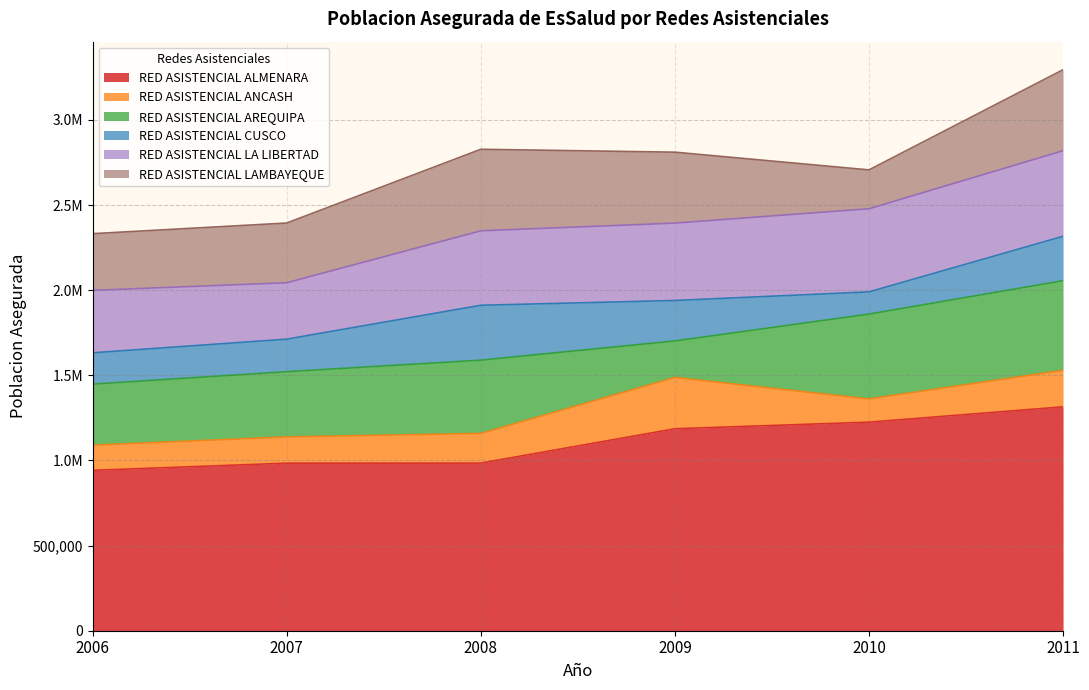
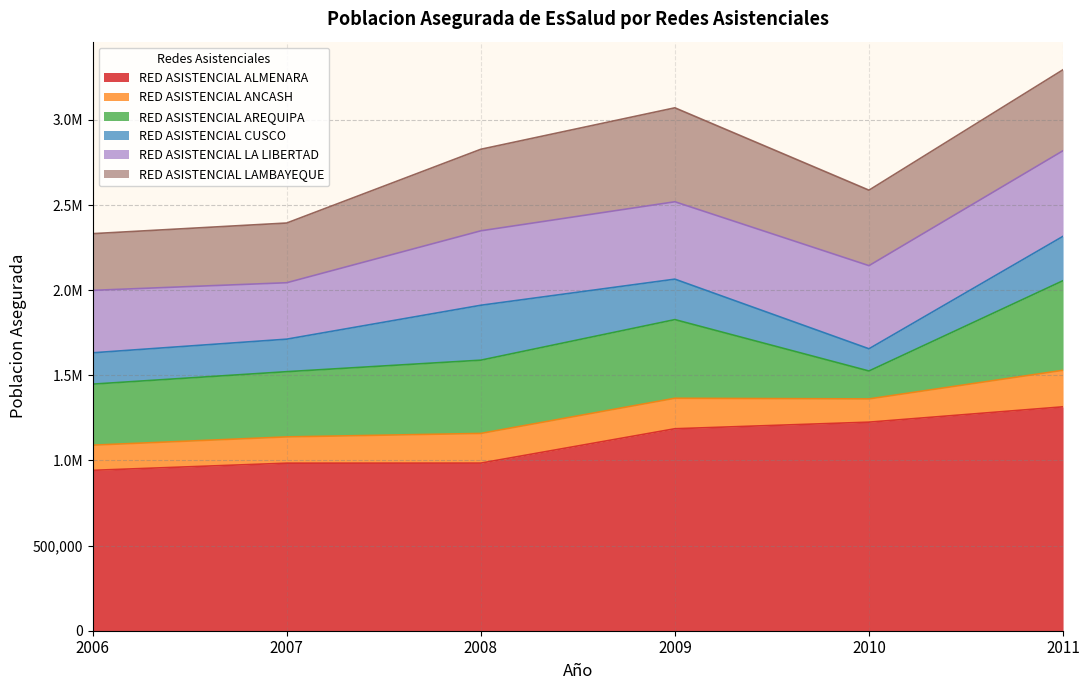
  {
    "RED ASISTENCIAL ALMENARA": {
      "2006": "940,000",
      "2007": "980,000",
      "2008": "980,000",
      "2009": "1,190,000",
      "2010": "1,220,000",
      "2011": "1,320,000"
    },
    "RED ASISTENCIAL ANCASH": {
      "2006": "150,000",
      "2007": "150,000",
      "2008": "170,000",
-     "2009": "300,000",
+     "2009": "180,000",
      "2010": "140,000",
      "2011": "210,000"
    },
    "RED ASISTENCIAL AREQUIPA": {
      "2006": "360,000",
      "2007": "380,000",
      "2008": "430,000",
-     "2009": "210,000",
-     "2010": "500,000",
+     "2009": "460,000",
+     "2010": "160,000",
      "2011": "530,000"
    },
    "RED ASISTENCIAL CUSCO": {
      "2006": "180,000",
      "2007": "190,000",
      "2008": "320,000",
      "2009": "240,000",
      "2010": "130,000",
      "2011": "260,000"
    },
    "RED ASISTENCIAL LA LIBERTAD": {
      "2006": "370,000",
      "2007": "330,000",
      "2008": "440,000",
      "2009": "450,000",
      "2010": "490,000",
      "2011": "500,000"
    },
    "RED ASISTENCIAL LAMBAYEQUE": {
      "2006": "330,000",
      "2007": "350,000",
      "2008": "480,000",
-     "2009": "420,000",
-     "2010": "230,000",
+     "2009": "550,000",
+     "2010": "440,000",
      "2011": "480,000"
    }
  }
